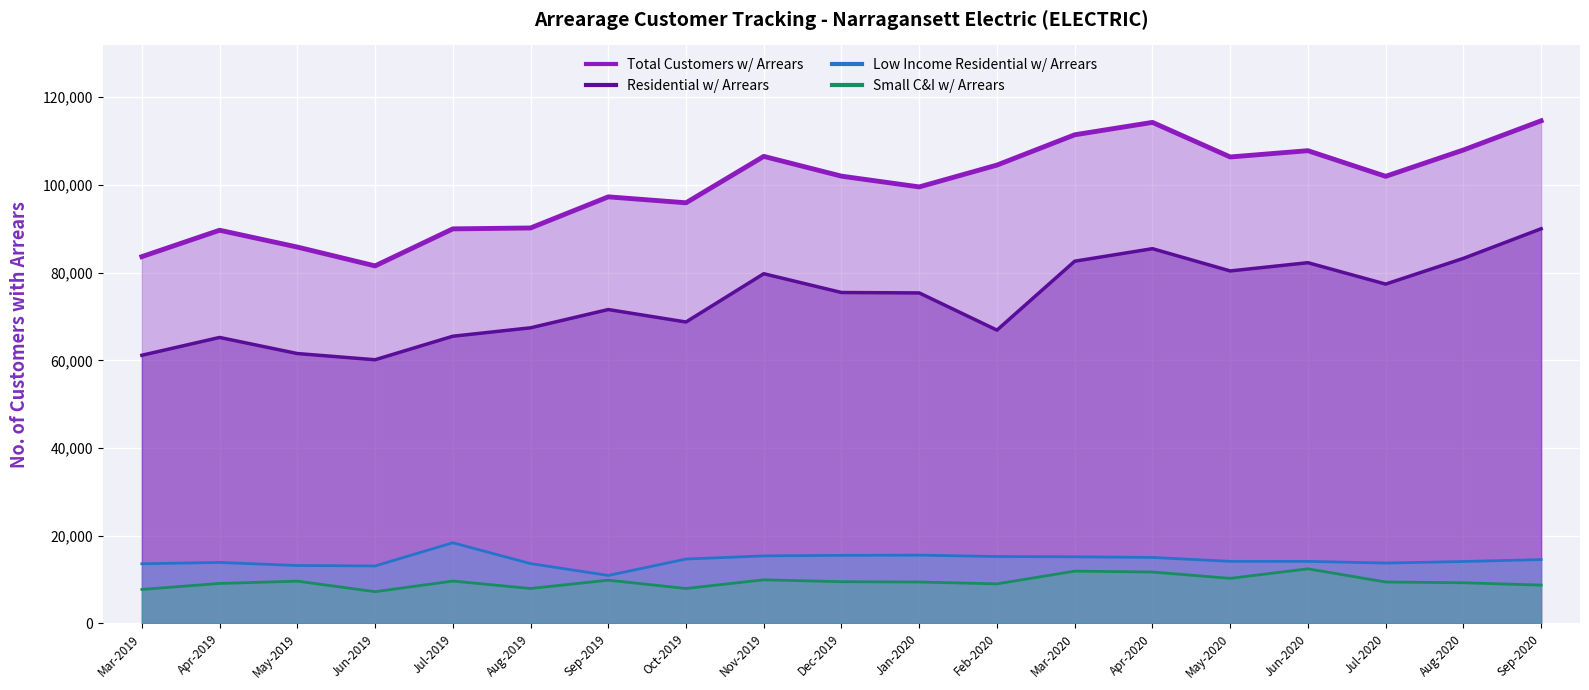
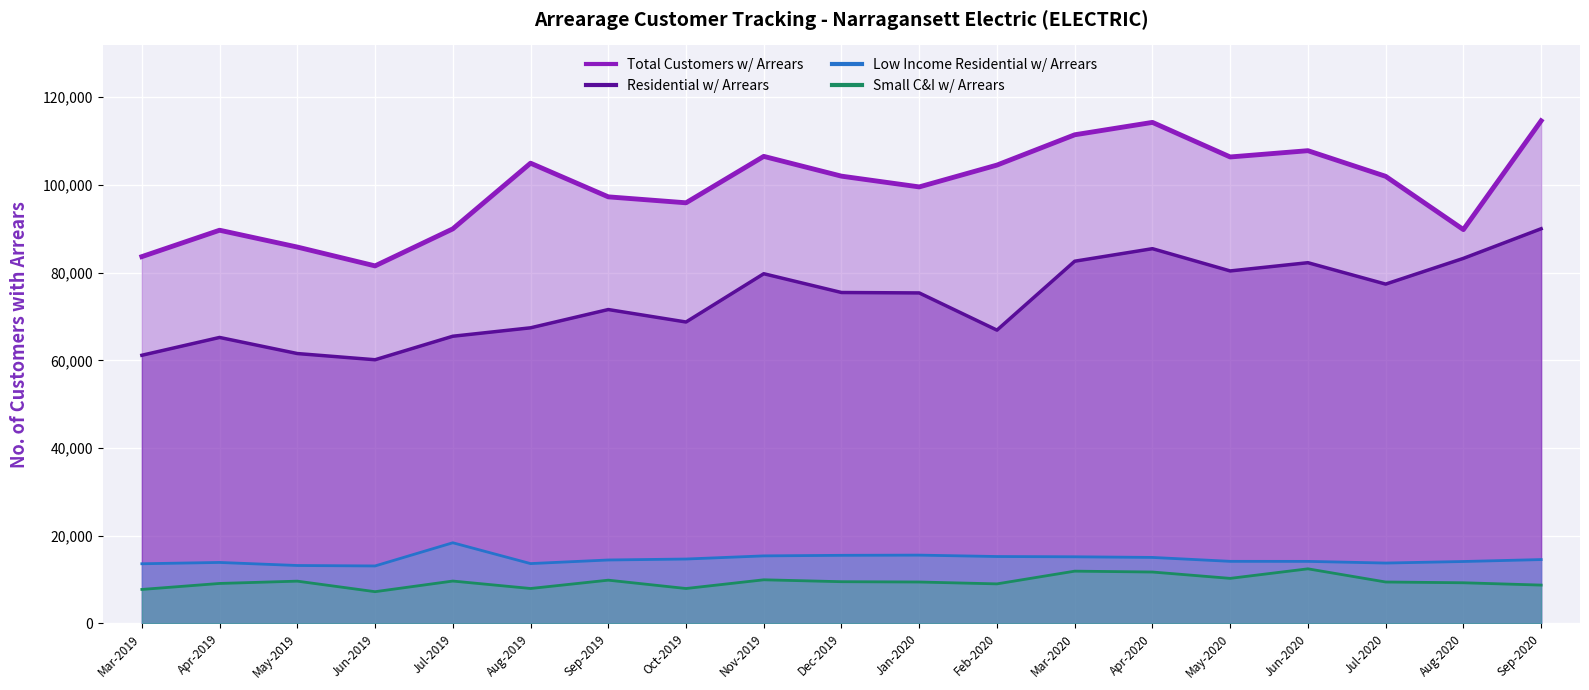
  {
    "Total Customers w/ Arrears": {
      "Mar-2019": "84,000",
      "Apr-2019": "90,000",
      "May-2019": "86,000",
      "Jun-2019": "82,000",
      "Jul-2019": "90,000",
-     "Aug-2019": "90,000",
+     "Aug-2019": "105,000",
      "Sep-2019": "97,000",
      "Oct-2019": "96,000",
      "Nov-2019": "107,000",
      "Dec-2019": "102,000",
      "Jan-2020": "100,000",
      "Feb-2020": "105,000",
      "Mar-2020": "111,000",
      "Apr-2020": "114,000",
      "May-2020": "106,000",
      "Jun-2020": "108,000",
      "Jul-2020": "102,000",
-     "Aug-2020": "108,000",
+     "Aug-2020": "90,000",
      "Sep-2020": "115,000"
    },
    "Residential w/ Arrears": {
      "Mar-2019": "61,000",
      "Apr-2019": "65,000",
      "May-2019": "62,000",
      "Jun-2019": "60,000",
      "Jul-2019": "65,000",
      "Aug-2019": "67,000",
      "Sep-2019": "72,000",
      "Oct-2019": "69,000",
      "Nov-2019": "80,000",
      "Dec-2019": "75,000",
      "Jan-2020": "75,000",
      "Feb-2020": "67,000",
      "Mar-2020": "83,000",
      "Apr-2020": "85,000",
      "May-2020": "80,000",
      "Jun-2020": "82,000",
      "Jul-2020": "77,000",
      "Aug-2020": "83,000",
      "Sep-2020": "90,000"
    },
    "Low Income Residential w/ Arrears": {
      "Mar-2019": "14,000",
      "Apr-2019": "14,000",
      "May-2019": "13,000",
      "Jun-2019": "13,000",
      "Jul-2019": "18,000",
      "Aug-2019": "14,000",
-     "Sep-2019": "11,000",
+     "Sep-2019": "14,000",
      "Oct-2019": "15,000",
      "Nov-2019": "15,000",
      "Dec-2019": "16,000",
      "Jan-2020": "16,000",
      "Feb-2020": "15,000",
      "Mar-2020": "15,000",
      "Apr-2020": "15,000",
      "May-2020": "14,000",
      "Jun-2020": "14,000",
      "Jul-2020": "14,000",
      "Aug-2020": "14,000",
      "Sep-2020": "15,000"
    },
    "Small C&I w/ Arrears": {
      "Mar-2019": "8,000",
      "Apr-2019": "9,000",
      "May-2019": "10,000",
      "Jun-2019": "7,000",
      "Jul-2019": "10,000",
      "Aug-2019": "8,000",
      "Sep-2019": "10,000",
      "Oct-2019": "8,000",
      "Nov-2019": "10,000",
      "Dec-2019": "10,000",
      "Jan-2020": "9,000",
      "Feb-2020": "9,000",
      "Mar-2020": "12,000",
      "Apr-2020": "12,000",
      "May-2020": "10,000",
      "Jun-2020": "12,000",
      "Jul-2020": "9,000",
      "Aug-2020": "9,000",
      "Sep-2020": "9,000"
    }
  }
